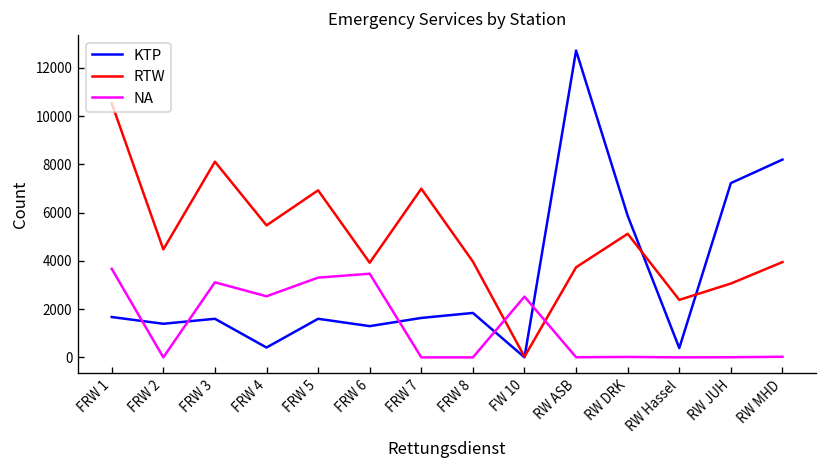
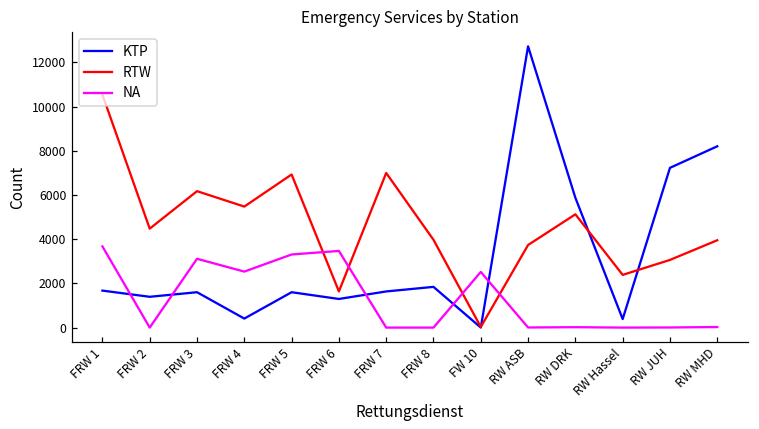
  {
    "KTP": {
      "FRW 1": 1700,
      "FRW 2": 1400,
      "FRW 3": 1600,
      "FRW 4": 400,
      "FRW 5": 1600,
      "FRW 6": 1300,
      "FRW 7": 1600,
      "FRW 8": 1800,
      "RW ASB": 12700,
      "RW DRK": 5900,
      "RW Hassel": 400,
      "RW JUH": 7200,
      "RW MHD": 8200
    },
    "RTW": {
      "FRW 2": 4500,
-     "FRW 3": 8100,
+     "FRW 3": 6200,
      "FRW 4": 5500,
      "FRW 5": 6900,
-     "FRW 6": 3900,
+     "FRW 6": 1600,
      "FRW 7": 7000,
      "FRW 8": 4000,
      "RW ASB": 3700,
      "RW DRK": 5100,
      "RW Hassel": 2400,
      "RW JUH": 3100,
      "RW MHD": 4000
    },
    "NA": {
      "FRW 1": 3700,
      "FRW 2": 0,
      "FRW 3": 3100,
      "FRW 4": 2500,
      "FRW 5": 3300,
      "FRW 6": 3500,
      "FRW 7": 0,
      "FRW 8": 0,
      "FW 10": 2500,
      "RW ASB": 0,
      "RW DRK": 0,
      "RW Hassel": 0,
      "RW JUH": 0,
      "RW MHD": 0
    }
  }
